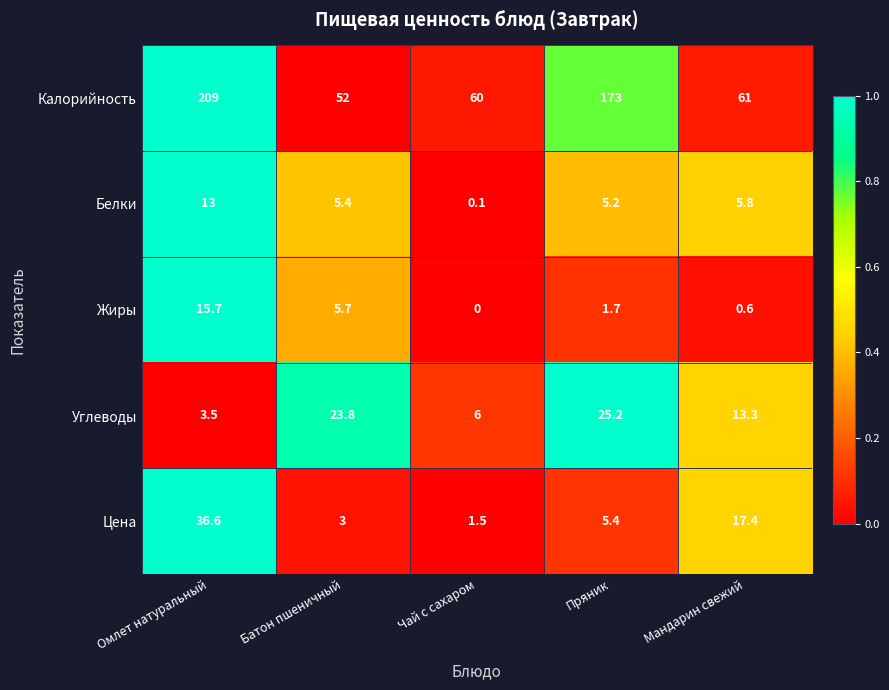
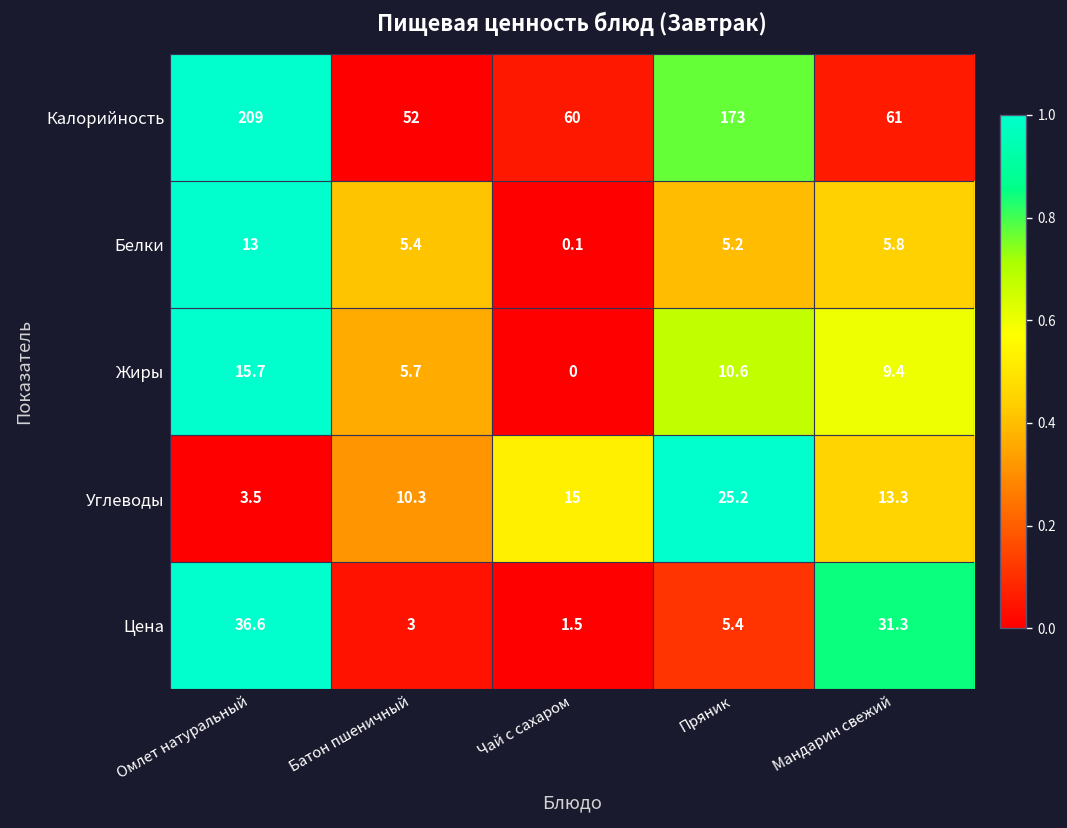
  {
    "Калорийность": {
      "Омлет натуральный": 209,
      "Батон пшеничный": 52,
      "Чай с сахаром": 60,
      "Пряник": 173,
      "Мандарин свежий": 61
    },
    "Белки": {
      "Омлет натуральный": 13,
      "Батон пшеничный": 5.4,
      "Чай с сахаром": 0.1,
      "Пряник": 5.2,
      "Мандарин свежий": 5.8
    },
    "Жиры": {
      "Омлет натуральный": 15.7,
      "Батон пшеничный": 5.7,
      "Чай с сахаром": 0,
-     "Пряник": 1.7,
-     "Мандарин свежий": 0.6
+     "Пряник": 10.6,
+     "Мандарин свежий": 9.4
    },
    "Углеводы": {
      "Омлет натуральный": 3.5,
-     "Батон пшеничный": 23.8,
-     "Чай с сахаром": 6,
+     "Батон пшеничный": 10.3,
+     "Чай с сахаром": 15,
      "Пряник": 25.2,
      "Мандарин свежий": 13.3
    },
    "Цена": {
      "Омлет натуральный": 36.6,
      "Батон пшеничный": 3,
      "Чай с сахаром": 1.5,
      "Пряник": 5.4,
-     "Мандарин свежий": 17.4
+     "Мандарин свежий": 31.3
    }
  }
